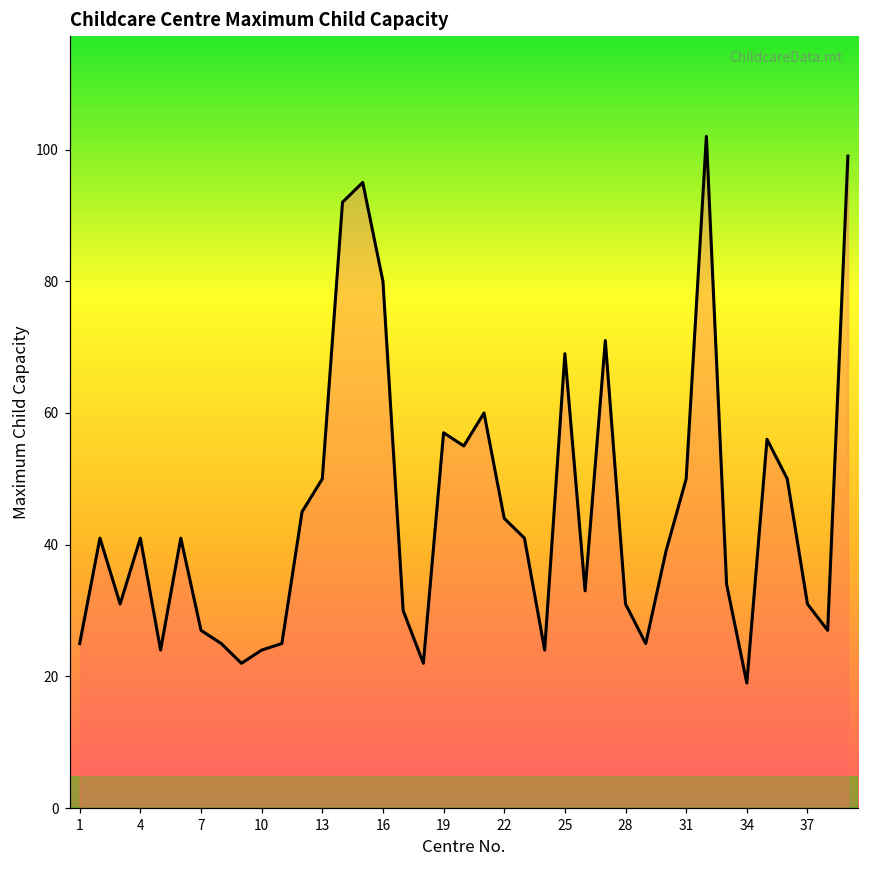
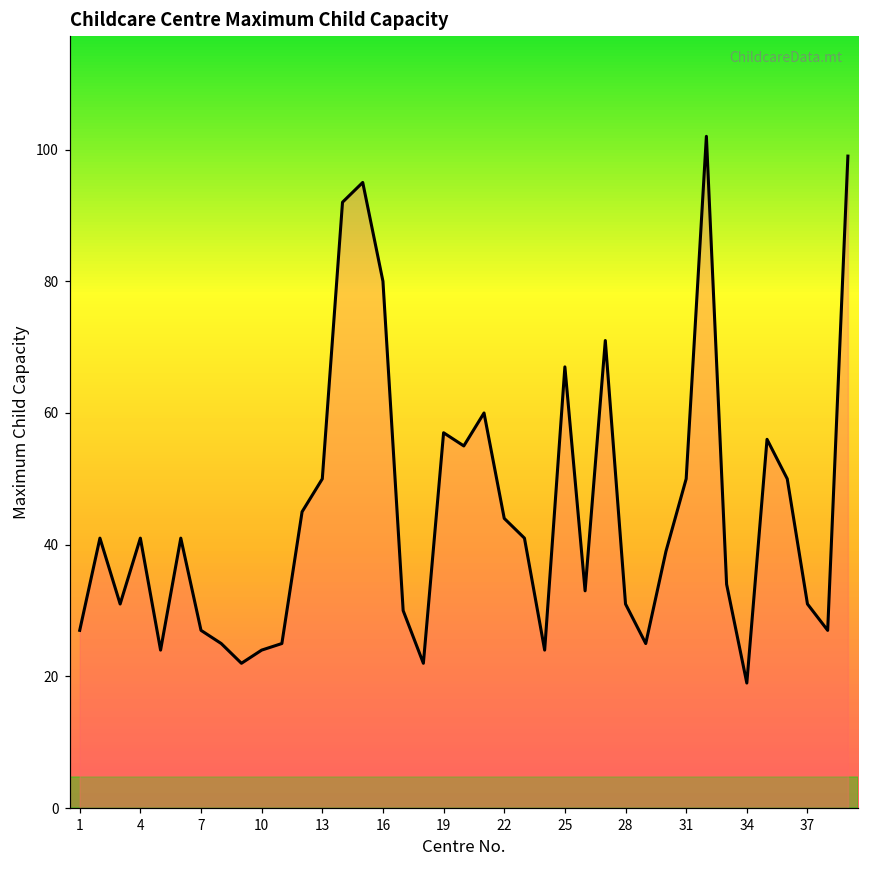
  {
-   "1": 25,
+   "1": 27,
    "4": 41,
    "7": 27,
    "10": 24,
    "13": 50,
    "16": 80,
    "19": 57,
    "22": 44,
-   "25": 69,
+   "25": 67,
    "28": 31,
    "31": 50,
    "34": 19,
    "37": 31
  }
